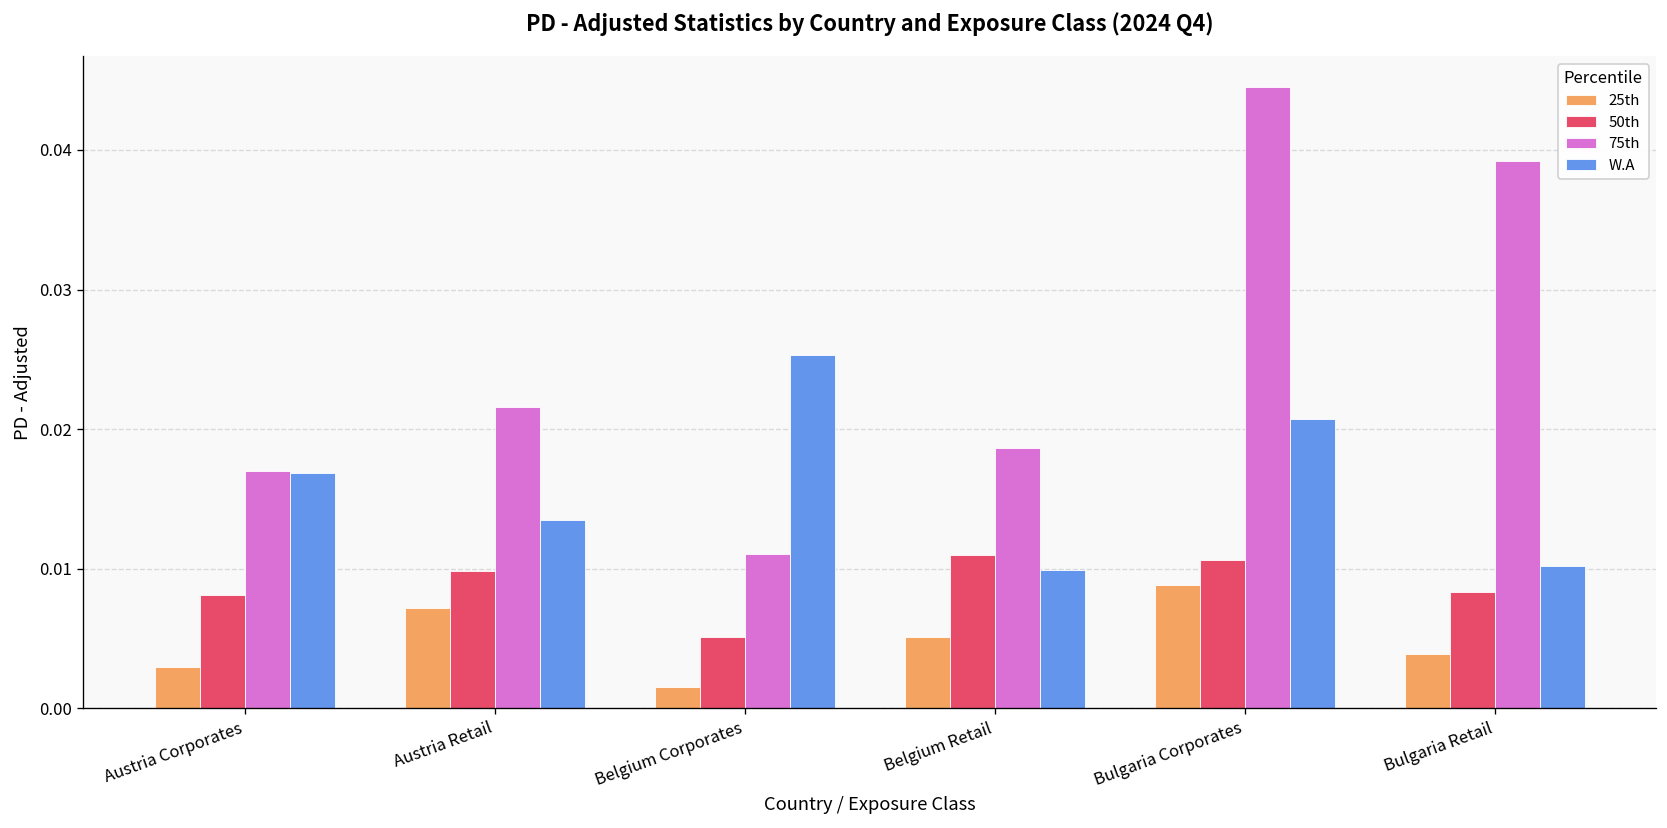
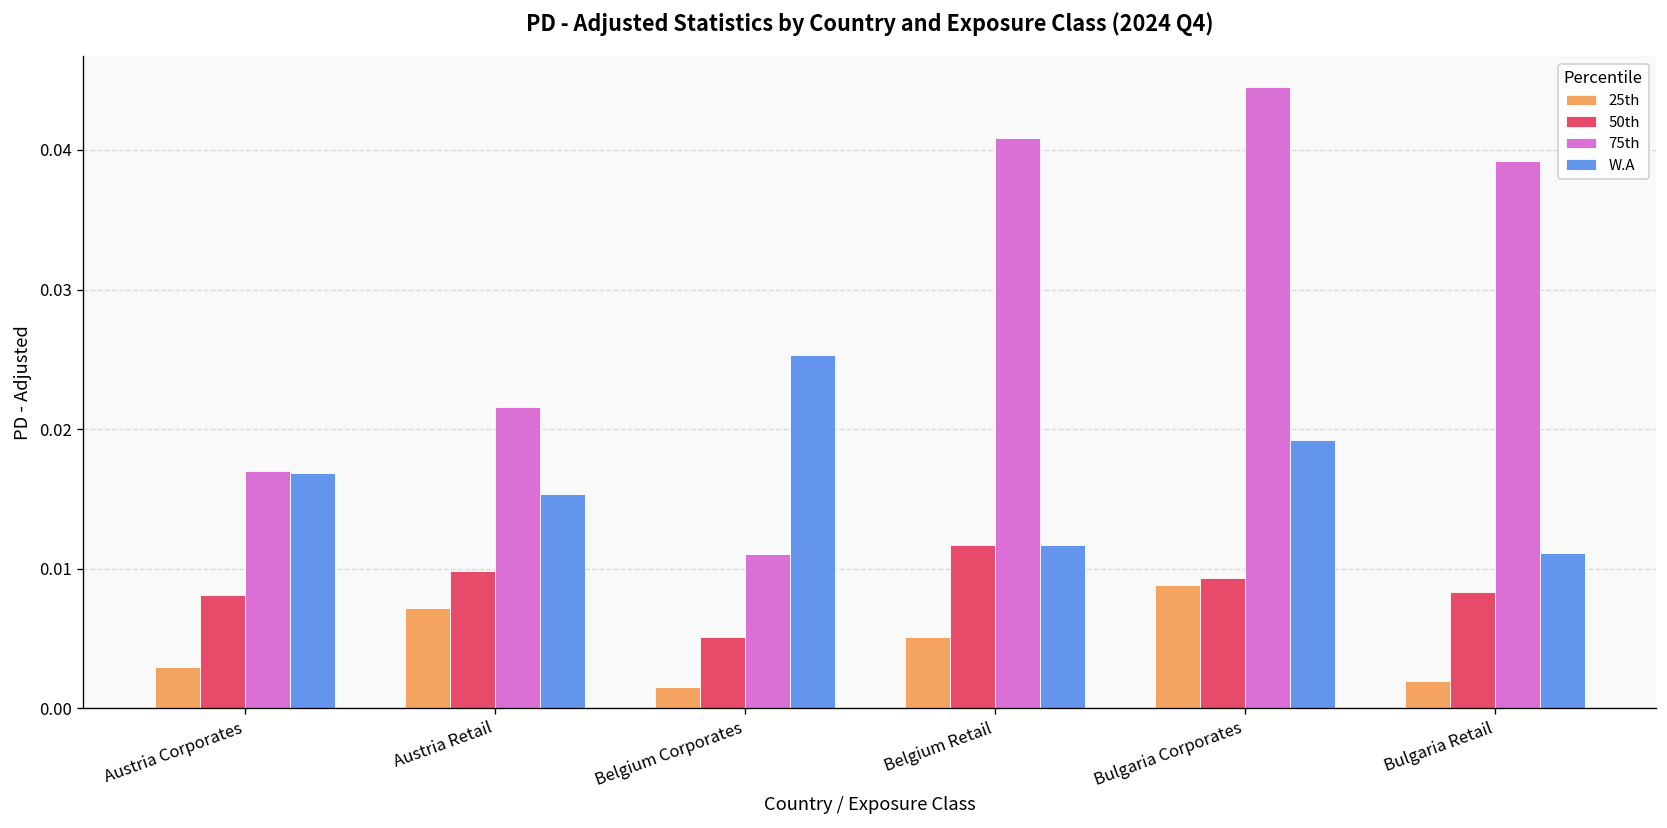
  {
    "25th": {
      "Austria Corporates": 0.0030,
      "Austria Retail": 0.0072,
      "Belgium Corporates": 0.0015,
      "Belgium Retail": 0.0051,
      "Bulgaria Corporates": 0.0089,
-     "Bulgaria Retail": 0.0039
+     "Bulgaria Retail": 0.0019
    },
    "50th": {
      "Austria Corporates": 0.0081,
      "Austria Retail": 0.0098,
      "Belgium Corporates": 0.0051,
-     "Belgium Retail": 0.0110,
-     "Bulgaria Corporates": 0.0106,
+     "Belgium Retail": 0.0117,
+     "Bulgaria Corporates": 0.0093,
      "Bulgaria Retail": 0.0083
    },
    "75th": {
      "Austria Corporates": 0.0170,
      "Austria Retail": 0.0216,
      "Belgium Corporates": 0.0110,
-     "Belgium Retail": 0.0186,
+     "Belgium Retail": 0.0409,
      "Bulgaria Corporates": 0.0445,
      "Bulgaria Retail": 0.0392
    },
    "W.A": {
      "Austria Corporates": 0.0169,
-     "Austria Retail": 0.0135,
+     "Austria Retail": 0.0153,
      "Belgium Corporates": 0.0253,
-     "Belgium Retail": 0.0099,
-     "Bulgaria Corporates": 0.0207,
-     "Bulgaria Retail": 0.0102
+     "Belgium Retail": 0.0117,
+     "Bulgaria Corporates": 0.0192,
+     "Bulgaria Retail": 0.0111
    }
  }
